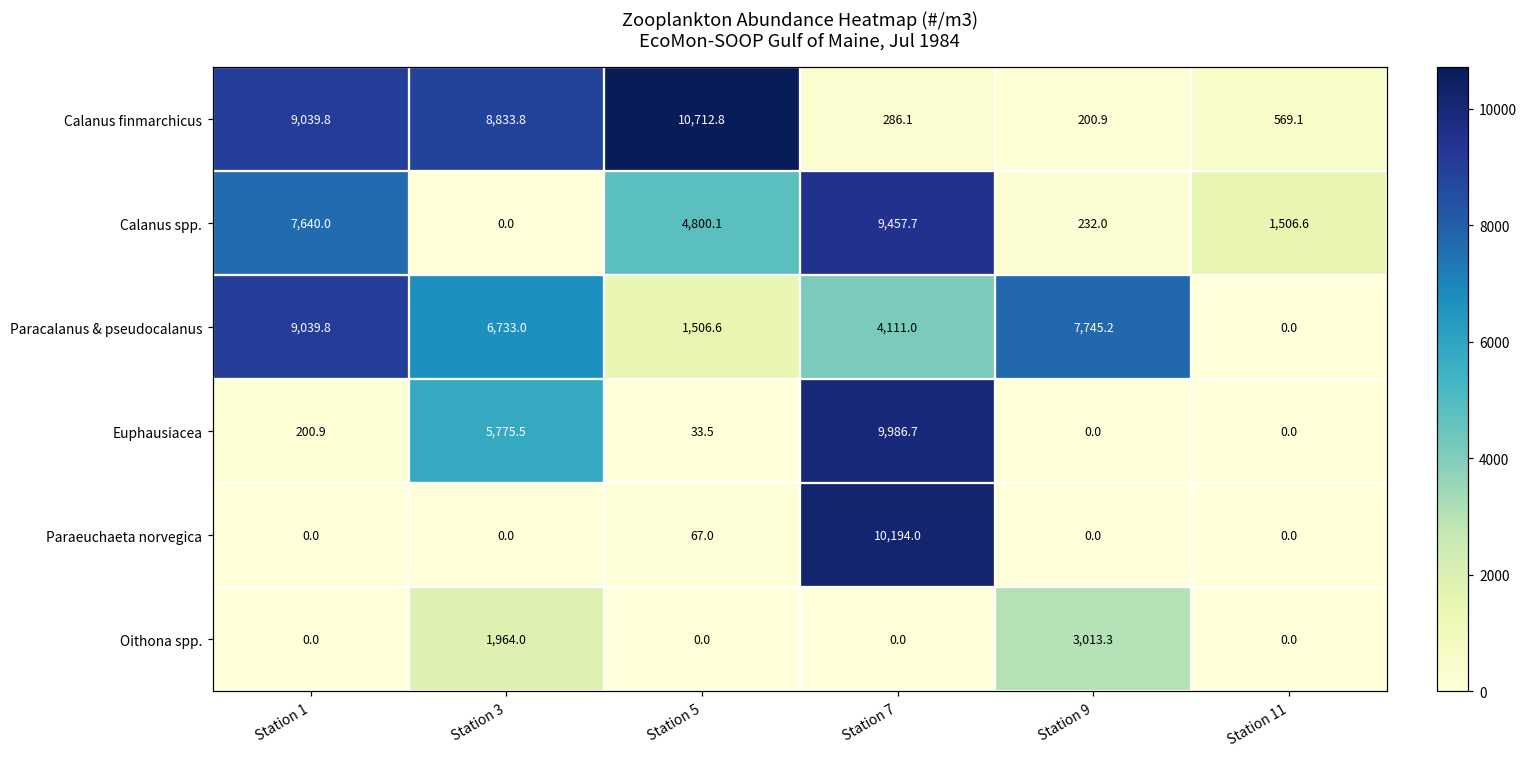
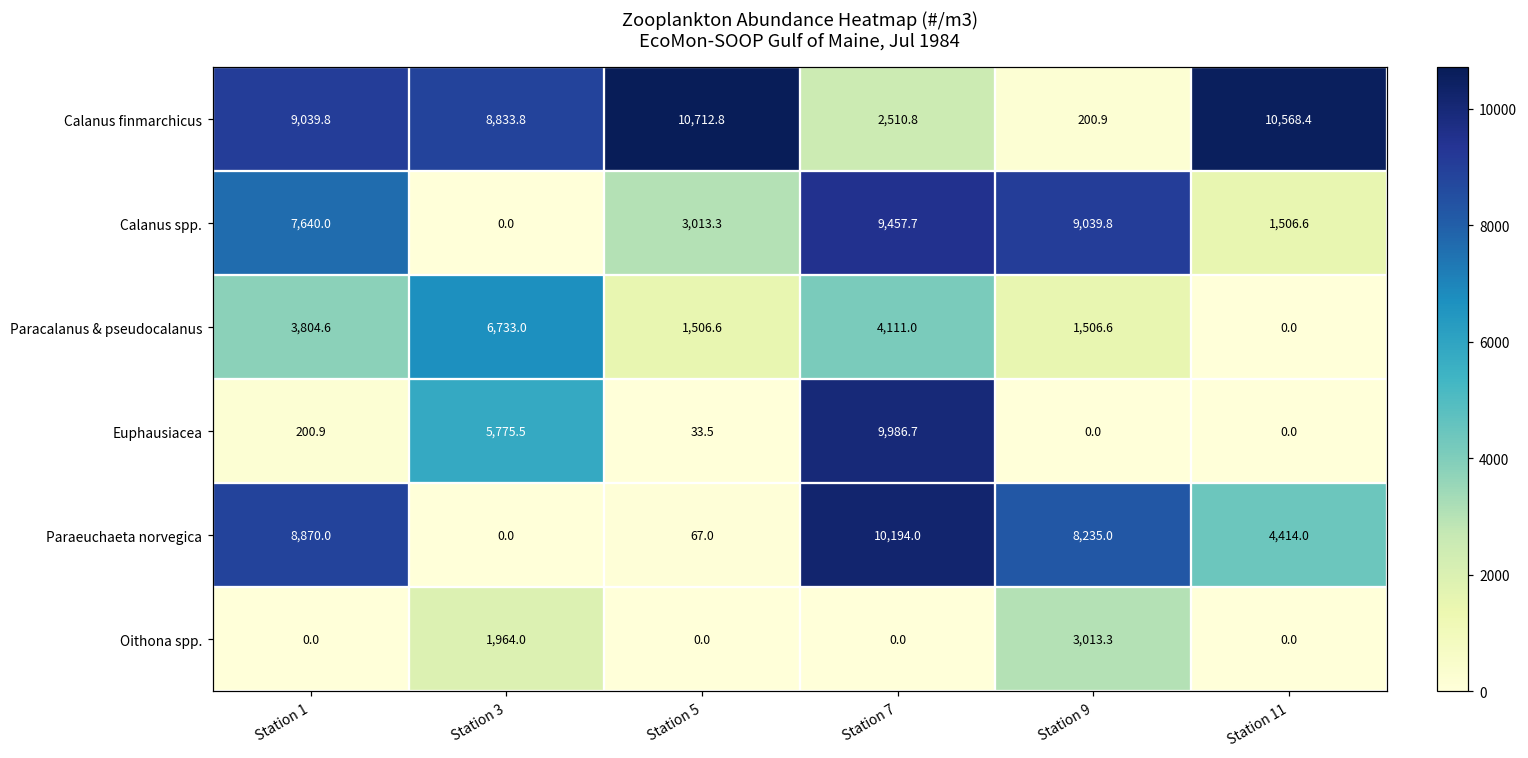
  {
    "Calanus finmarchicus": {
      "Station 1": "9,039.8",
      "Station 3": "8,833.8",
      "Station 5": "10,712.8",
-     "Station 7": "286.1",
+     "Station 7": "2,510.8",
      "Station 9": "200.9",
-     "Station 11": "569.1"
+     "Station 11": "10,568.4"
    },
    "Calanus spp.": {
      "Station 1": "7,640.0",
      "Station 3": "0.0",
-     "Station 5": "4,800.1",
+     "Station 5": "3,013.3",
      "Station 7": "9,457.7",
-     "Station 9": "232.0",
+     "Station 9": "9,039.8",
      "Station 11": "1,506.6"
    },
    "Paracalanus & pseudocalanus": {
-     "Station 1": "9,039.8",
+     "Station 1": "3,804.6",
      "Station 3": "6,733.0",
      "Station 5": "1,506.6",
      "Station 7": "4,111.0",
-     "Station 9": "7,745.2",
+     "Station 9": "1,506.6",
      "Station 11": "0.0"
    },
    "Euphausiacea": {
      "Station 1": "200.9",
      "Station 3": "5,775.5",
      "Station 5": "33.5",
      "Station 7": "9,986.7",
      "Station 9": "0.0",
      "Station 11": "0.0"
    },
    "Paraeuchaeta norvegica": {
-     "Station 1": "0.0",
+     "Station 1": "8,870.0",
      "Station 3": "0.0",
      "Station 5": "67.0",
      "Station 7": "10,194.0",
-     "Station 9": "0.0",
-     "Station 11": "0.0"
+     "Station 9": "8,235.0",
+     "Station 11": "4,414.0"
    },
    "Oithona spp.": {
      "Station 1": "0.0",
      "Station 3": "1,964.0",
      "Station 5": "0.0",
      "Station 7": "0.0",
      "Station 9": "3,013.3",
      "Station 11": "0.0"
    }
  }
